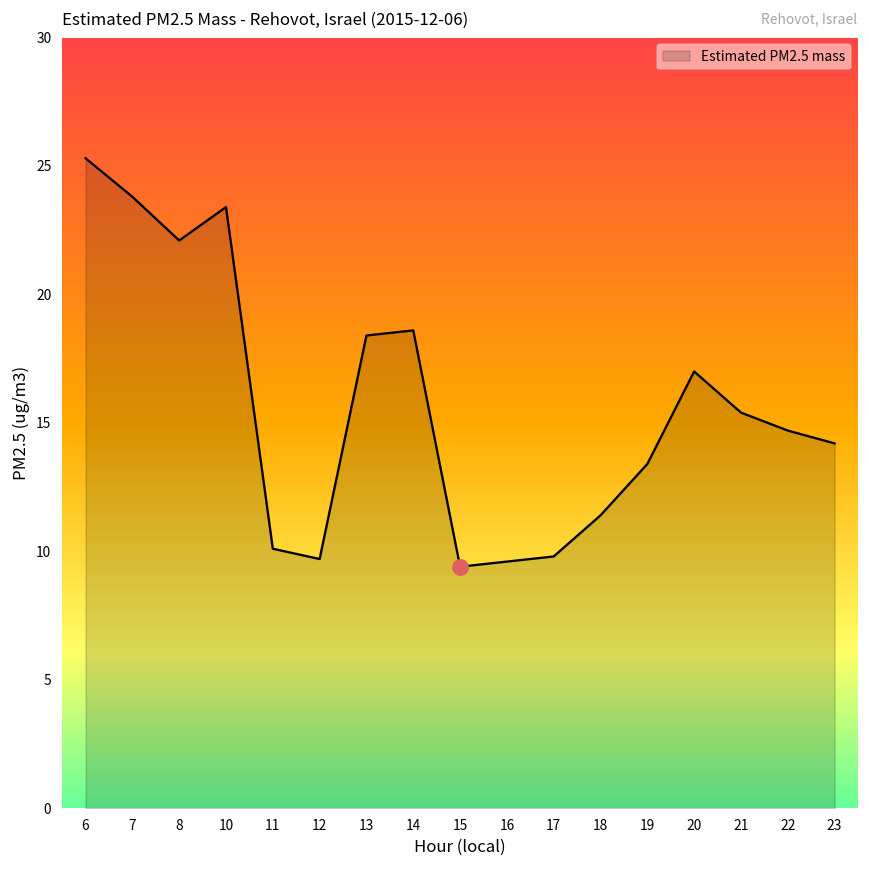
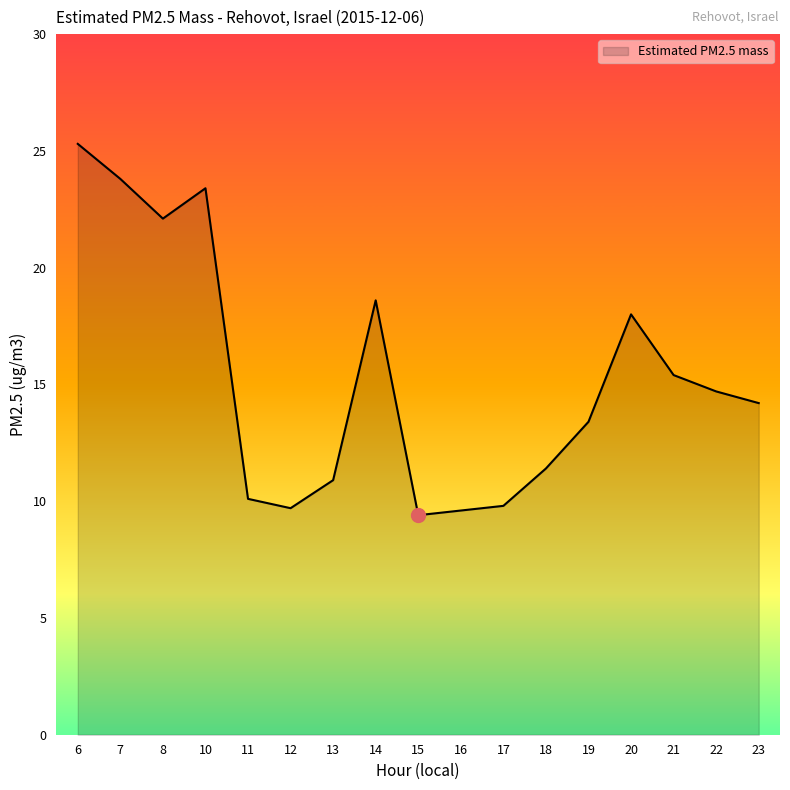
  {
    "Estimated PM2.5 mass": {
      "6": 25.3,
      "7": 23.8,
      "8": 22.1,
      "10": 23.4,
      "11": 10.1,
      "12": 9.7,
-     "13": 18.4,
+     "13": 10.9,
      "14": 18.6,
      "16": 9.6,
      "17": 9.8,
      "18": 11.4,
      "19": 13.4,
-     "20": 17,
+     "20": 18,
      "21": 15.4,
      "22": 14.7,
      "23": 14.2
    }
  }
